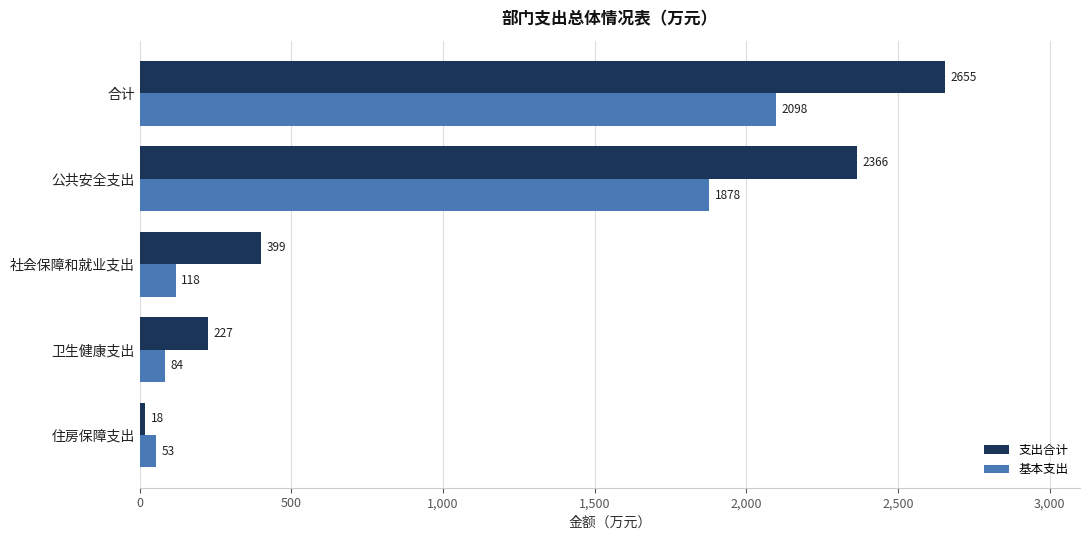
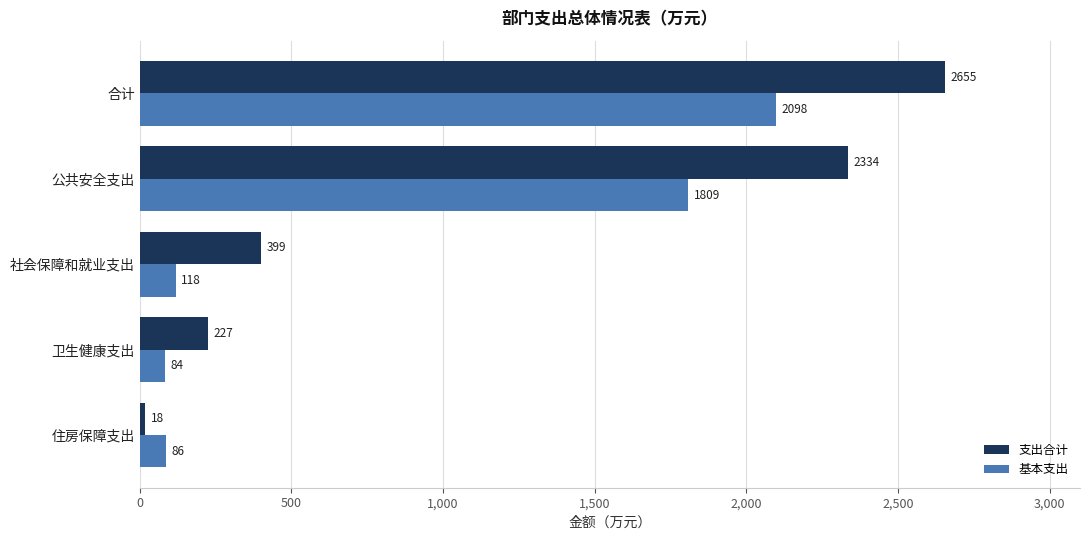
  {
    "支出合计": {
      "合计": 2655,
-     "公共安全支出": 2366,
+     "公共安全支出": 2334,
      "社会保障和就业支出": 399,
      "卫生健康支出": 227,
      "住房保障支出": 18
    },
    "基本支出": {
      "合计": 2098,
-     "公共安全支出": 1878,
+     "公共安全支出": 1809,
      "社会保障和就业支出": 118,
      "卫生健康支出": 84,
-     "住房保障支出": 53
+     "住房保障支出": 86
    }
  }
